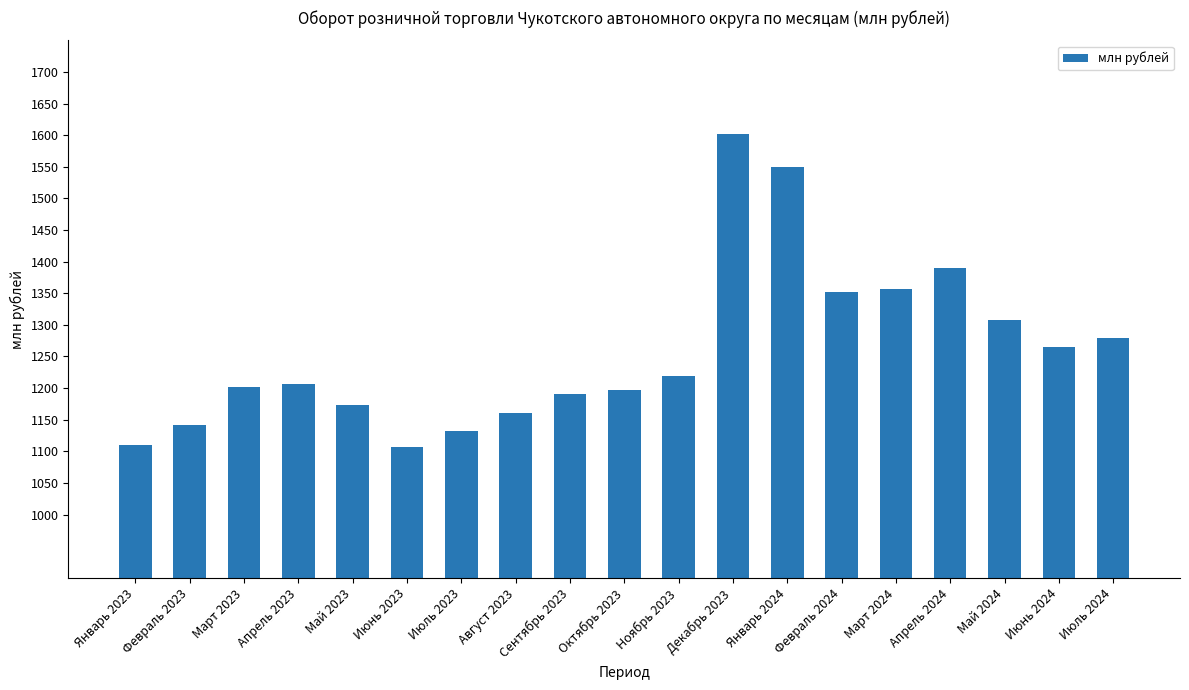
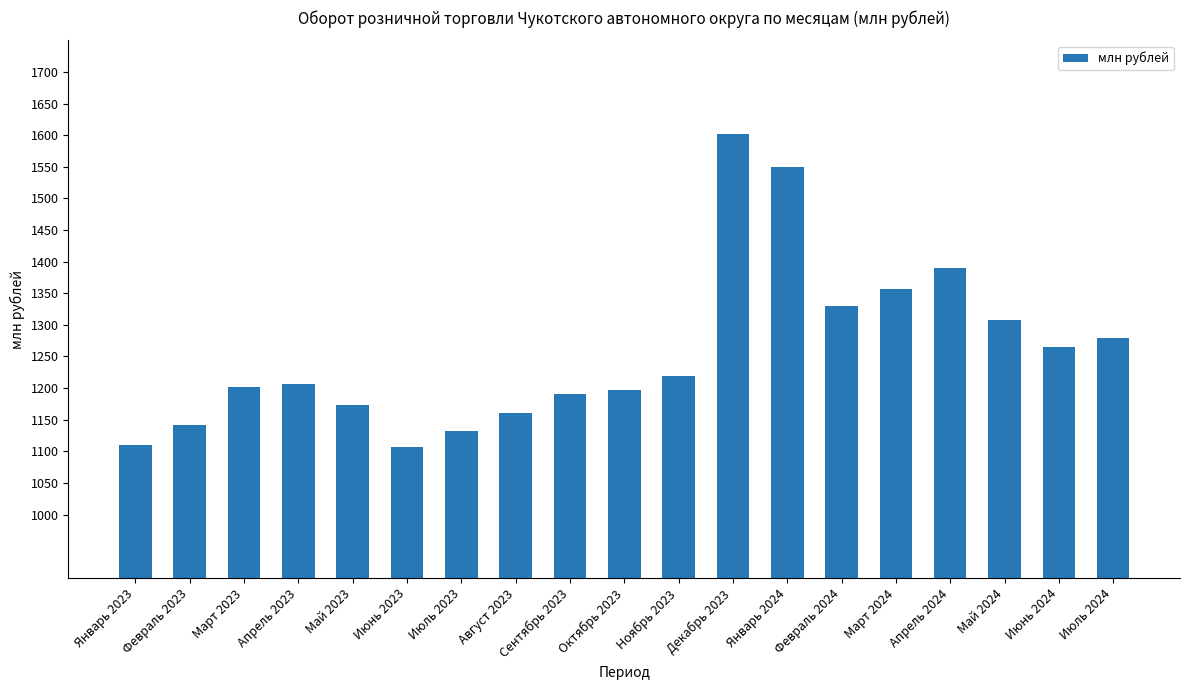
  {
    "Январь 2023": 1110,
    "Февраль 2023": 1140,
    "Март 2023": 1200,
    "Апрель 2023": 1210,
    "Май 2023": 1170,
    "Июнь 2023": 1110,
    "Июль 2023": 1130,
    "Август 2023": 1160,
    "Сентябрь 2023": 1190,
    "Октябрь 2023": 1200,
    "Ноябрь 2023": 1220,
    "Декабрь 2023": 1600,
    "Январь 2024": 1550,
-   "Февраль 2024": 1350,
+   "Февраль 2024": 1330,
    "Март 2024": 1360,
    "Апрель 2024": 1390,
    "Май 2024": 1310,
    "Июнь 2024": 1270,
    "Июль 2024": 1280
  }
